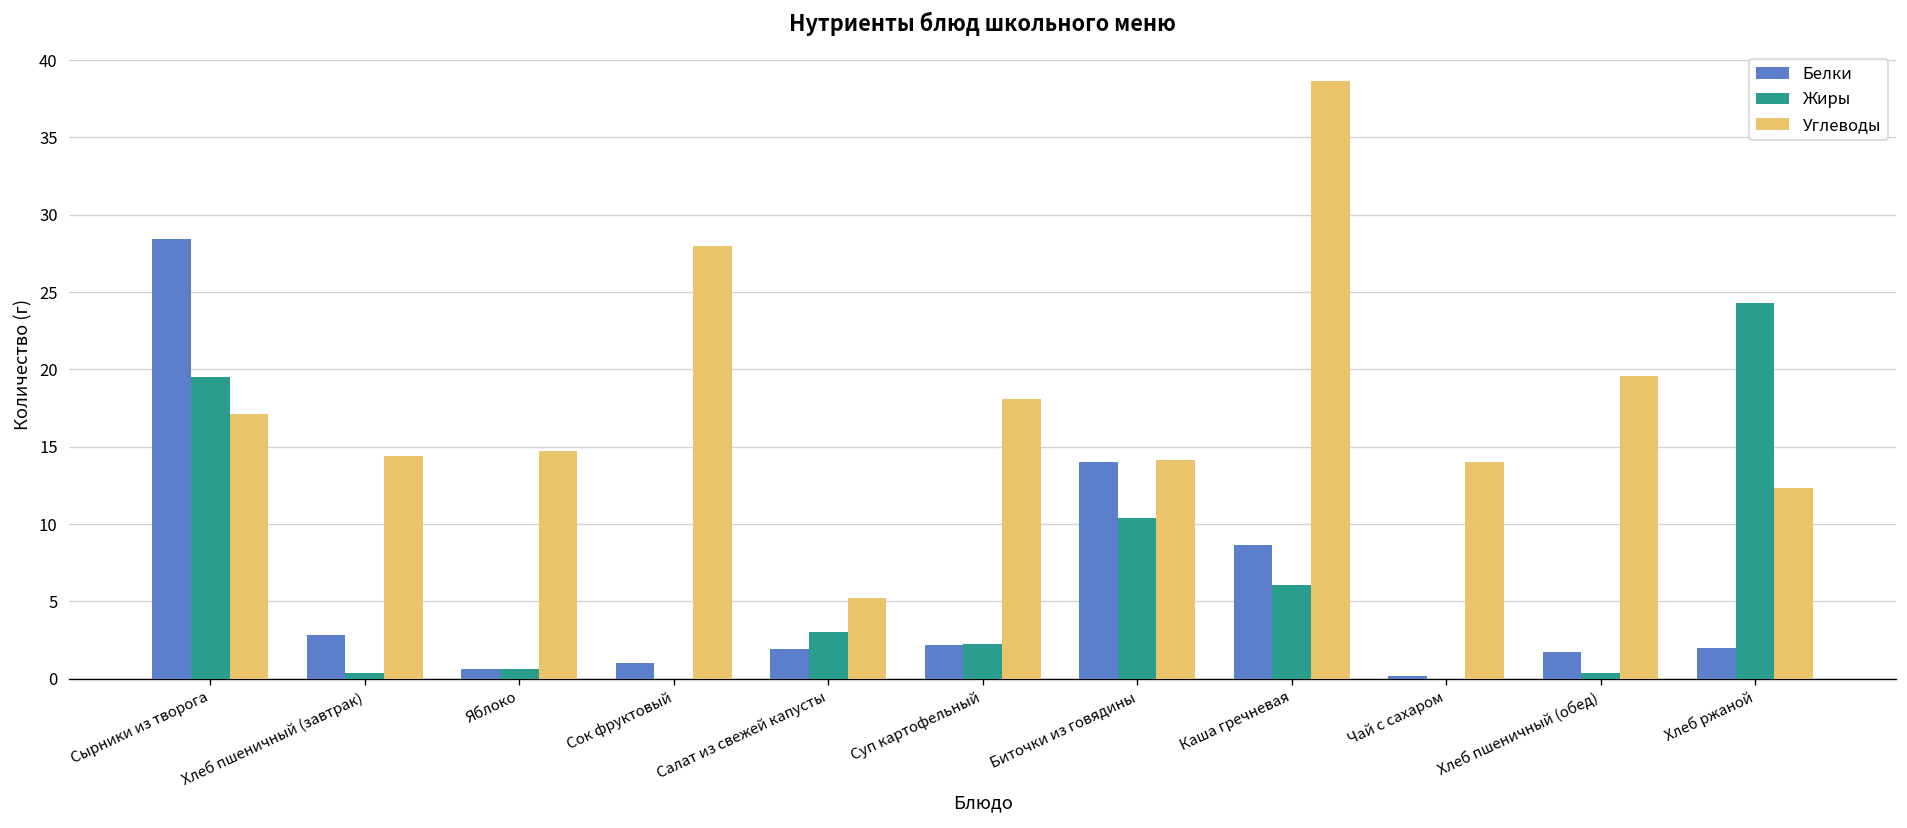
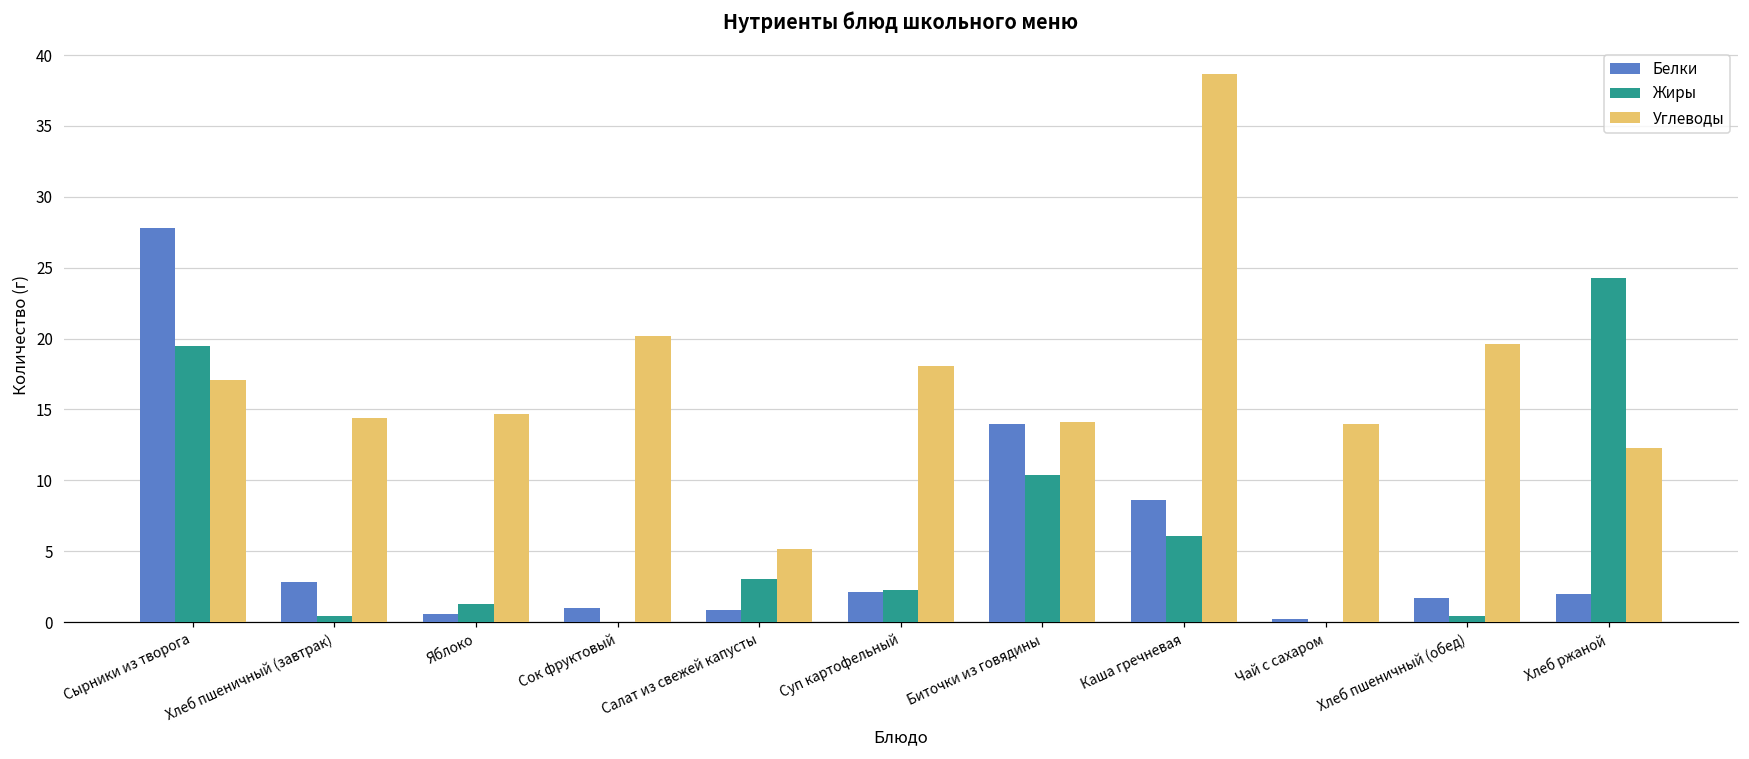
  {
    "Белки": {
-     "Сырники из творога": 28.4,
+     "Сырники из творога": 27.8,
      "Хлеб пшеничный (завтрак)": 2.8,
      "Яблоко": 0.6,
      "Сок фруктовый": 1.0,
-     "Салат из свежей капусты": 1.9,
+     "Салат из свежей капусты": 0.9,
      "Суп картофельный": 2.2,
      "Биточки из говядины": 14.0,
      "Каша гречневая": 8.6,
      "Чай с сахаром": 0.2,
      "Хлеб пшеничный (обед)": 1.7,
      "Хлеб ржаной": 2.0
    },
    "Жиры": {
      "Сырники из творога": 19.5,
      "Хлеб пшеничный (завтрак)": 0.4,
-     "Яблоко": 0.6,
+     "Яблоко": 1.3,
      "Сок фруктовый": 0.0,
      "Салат из свежей капусты": 3.1,
      "Суп картофельный": 2.3,
      "Биточки из говядины": 10.4,
      "Каша гречневая": 6.1,
      "Чай с сахаром": 0.0,
      "Хлеб пшеничный (обед)": 0.4,
      "Хлеб ржаной": 24.3
    },
    "Углеводы": {
      "Сырники из творога": 17.1,
      "Хлеб пшеничный (завтрак)": 14.4,
      "Яблоко": 14.7,
-     "Сок фруктовый": 28.0,
+     "Сок фруктовый": 20.2,
      "Салат из свежей капусты": 5.2,
      "Суп картофельный": 18.1,
      "Биточки из говядины": 14.1,
      "Каша гречневая": 38.6,
      "Чай с сахаром": 14.0,
      "Хлеб пшеничный (обед)": 19.6,
      "Хлеб ржаной": 12.3
    }
  }
